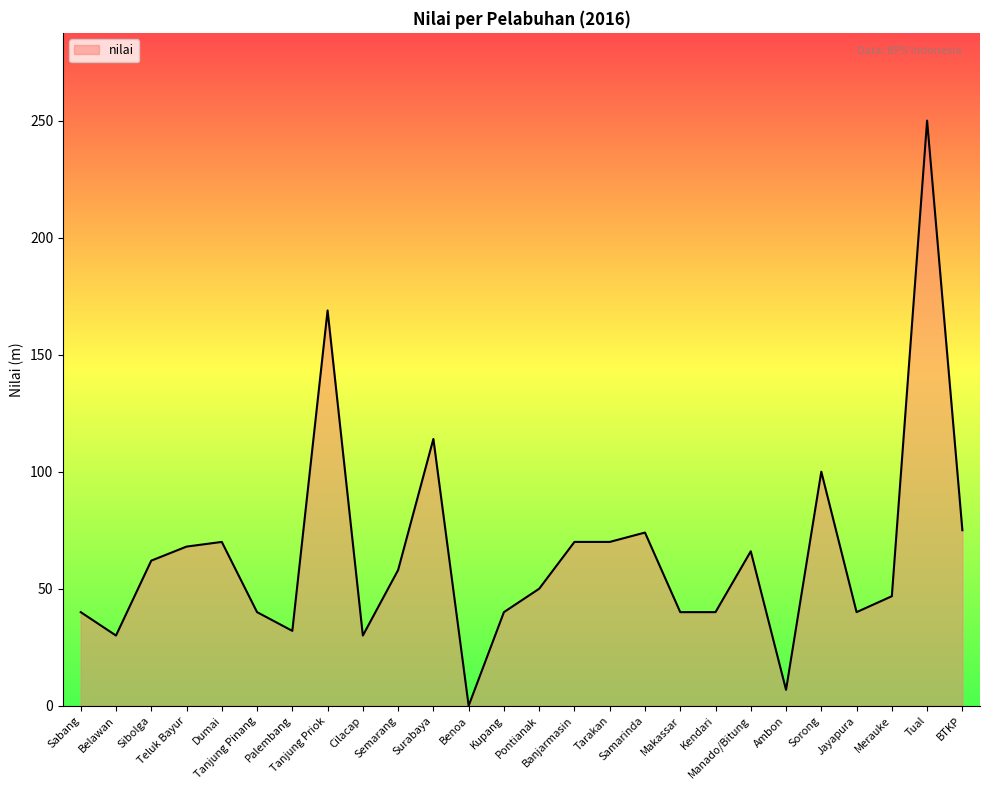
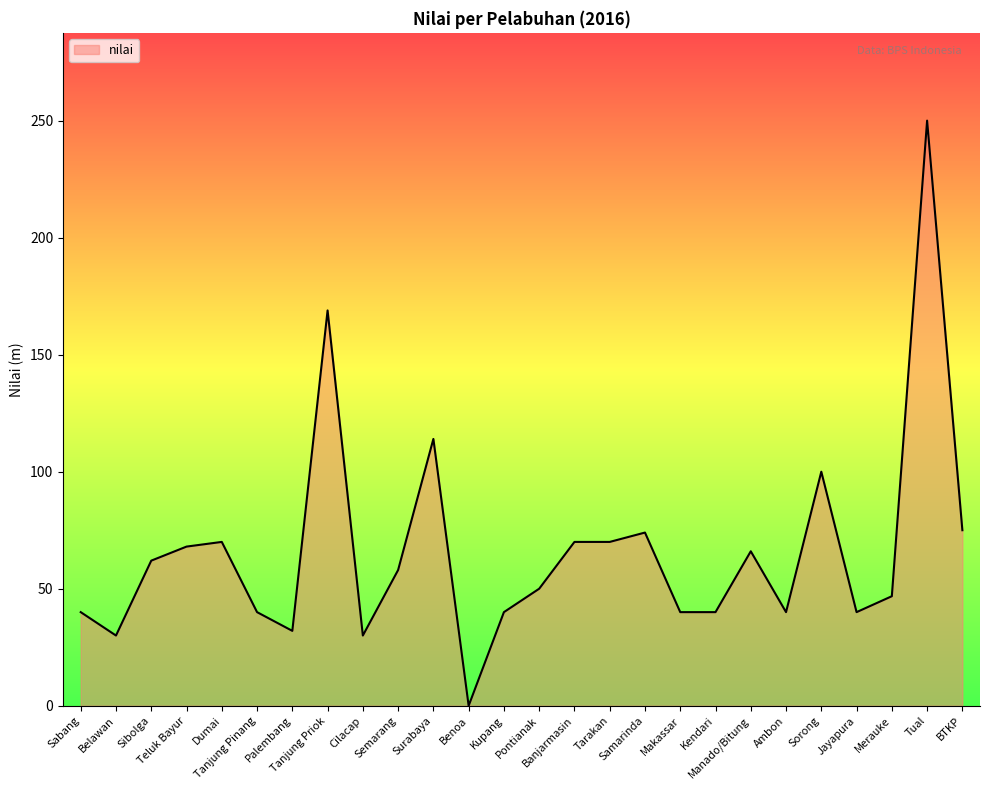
  {
    "Sabang": 40,
    "Belawan": 30,
    "Sibolga": 62,
    "Teluk Bayur": 68,
    "Dumai": 70,
    "Tanjung Pinang": 40,
    "Palembang": 32,
    "Tanjung Priok": 169,
    "Cilacap": 30,
    "Semarang": 58,
    "Surabaya": 114,
    "Benoa": 0,
    "Kupang": 40,
    "Pontianak": 50,
    "Banjarmasin": 70,
    "Tarakan": 70,
    "Samarinda": 74,
    "Makassar": 40,
    "Kendari": 40,
    "Manado/Bitung": 66,
-   "Ambon": 7,
+   "Ambon": 40,
    "Sorong": 100,
    "Jayapura": 40,
    "Merauke": 47,
    "Tual": 250,
    "BTKP": 75
  }
